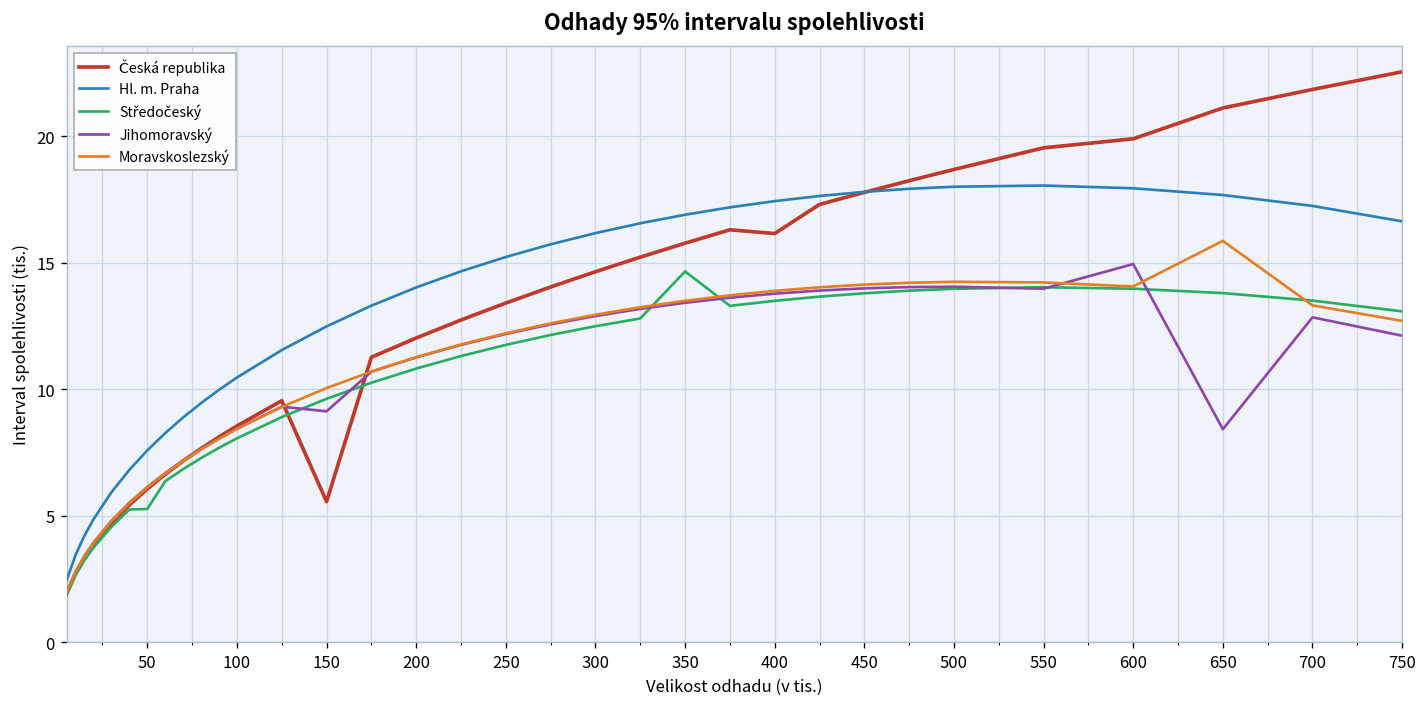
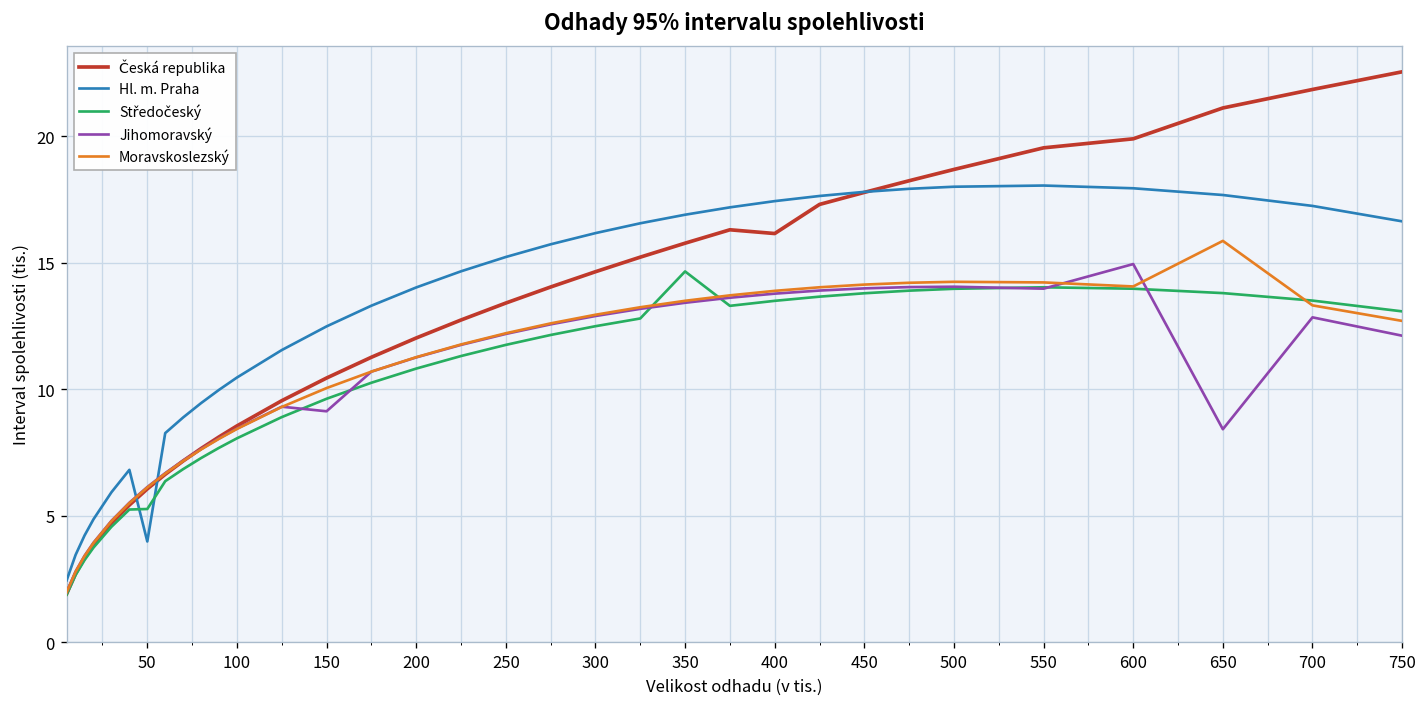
  {
    "Česká republika": {
-     "150": 5.6,
+     "150": 10.4,
      "200": 12.0,
      "250": 13.4,
      "300": 14.6,
      "350": 15.8,
      "400": 16.2,
      "500": 18.7,
      "550": 19.5,
      "600": 19.9,
      "650": 21.1,
      "700": 21.8,
      "750": 22.5
    },
    "Hl. m. Praha": {
-     "50": 7.6,
+     "50": 4.0,
      "100": 10.5,
      "150": 12.5,
      "200": 14.0,
      "250": 15.2,
      "300": 16.2,
      "350": 16.9,
      "400": 17.4,
      "500": 18.0,
      "550": 18.1,
      "600": 17.9,
      "650": 17.7,
      "700": 17.2,
      "750": 16.6
    },
    "Středočeský": {
      "50": 5.3,
      "100": 8.1,
      "150": 9.6,
      "200": 10.8,
      "250": 11.8,
      "300": 12.5,
      "350": 14.7,
      "400": 13.5,
      "450": 13.8,
      "650": 13.8,
      "700": 13.5,
      "750": 13.1
    },
    "Jihomoravský": {
      "150": 9.1,
      "450": 14.0,
      "600": 14.9,
      "650": 8.4,
      "700": 12.8,
      "750": 12.1
    },
    "Moravskoslezský": {
      "150": 10.0,
      "450": 14.1,
      "500": 14.2,
      "550": 14.2,
      "650": 15.9,
      "700": 13.3,
      "750": 12.7
    }
  }
